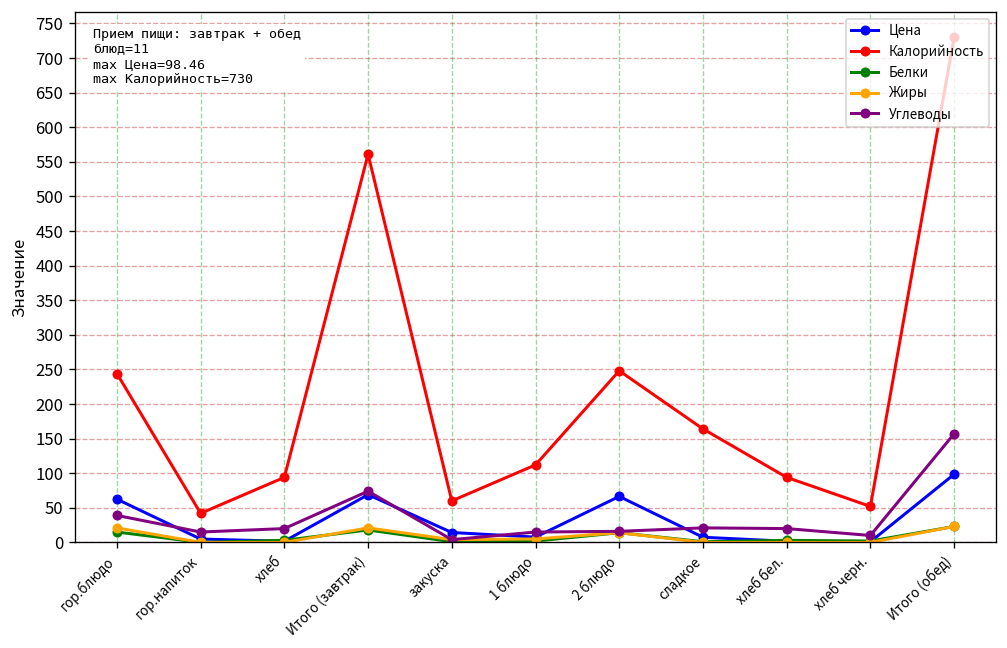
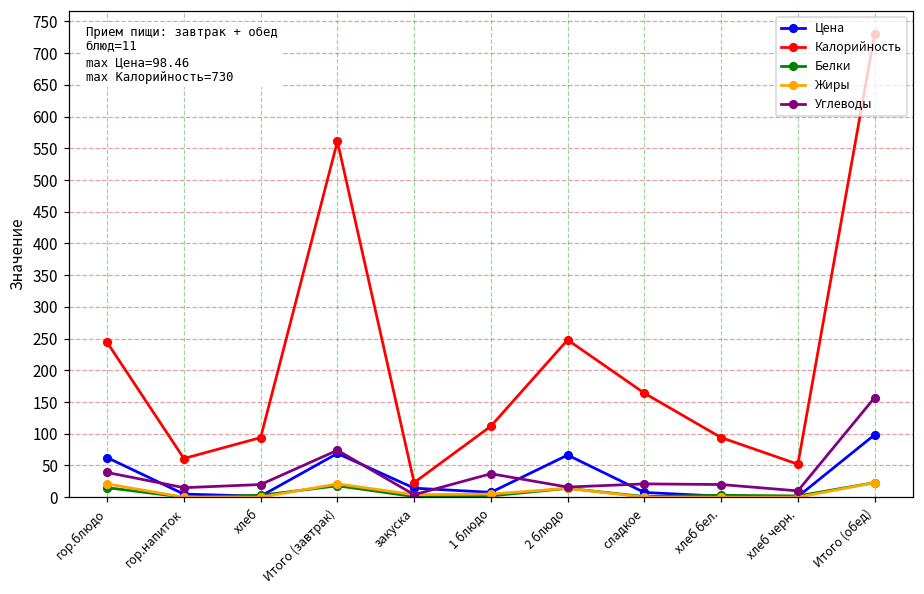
  {
    "Цена": {
      "гор.блюдо": 60,
      "гор.напиток": 0,
      "Итого (завтрак)": 70,
      "закуска": 10,
      "2 блюдо": 70,
      "сладкое": 10,
      "Итого (обед)": 100
    },
    "Калорийность": {
      "гор.блюдо": 240,
-     "гор.напиток": 40,
+     "гор.напиток": 60,
      "хлеб": 90,
      "Итого (завтрак)": 560,
-     "закуска": 60,
+     "закуска": 20,
      "1 блюдо": 110,
      "2 блюдо": 250,
      "сладкое": 160,
      "хлеб бел.": 90,
      "хлеб черн.": 50
    },
    "Белки": {
      "гор.блюдо": 20
    },
    "Жиры": {
      "гор.блюдо": 20
    },
    "Углеводы": {
      "гор.блюдо": 40,
      "гор.напиток": 20,
      "хлеб": 20,
      "Итого (завтрак)": 70,
-     "1 блюдо": 20,
+     "1 блюдо": 40,
      "сладкое": 20,
      "хлеб бел.": 20,
      "хлеб черн.": 10,
      "Итого (обед)": 160
    }
  }
